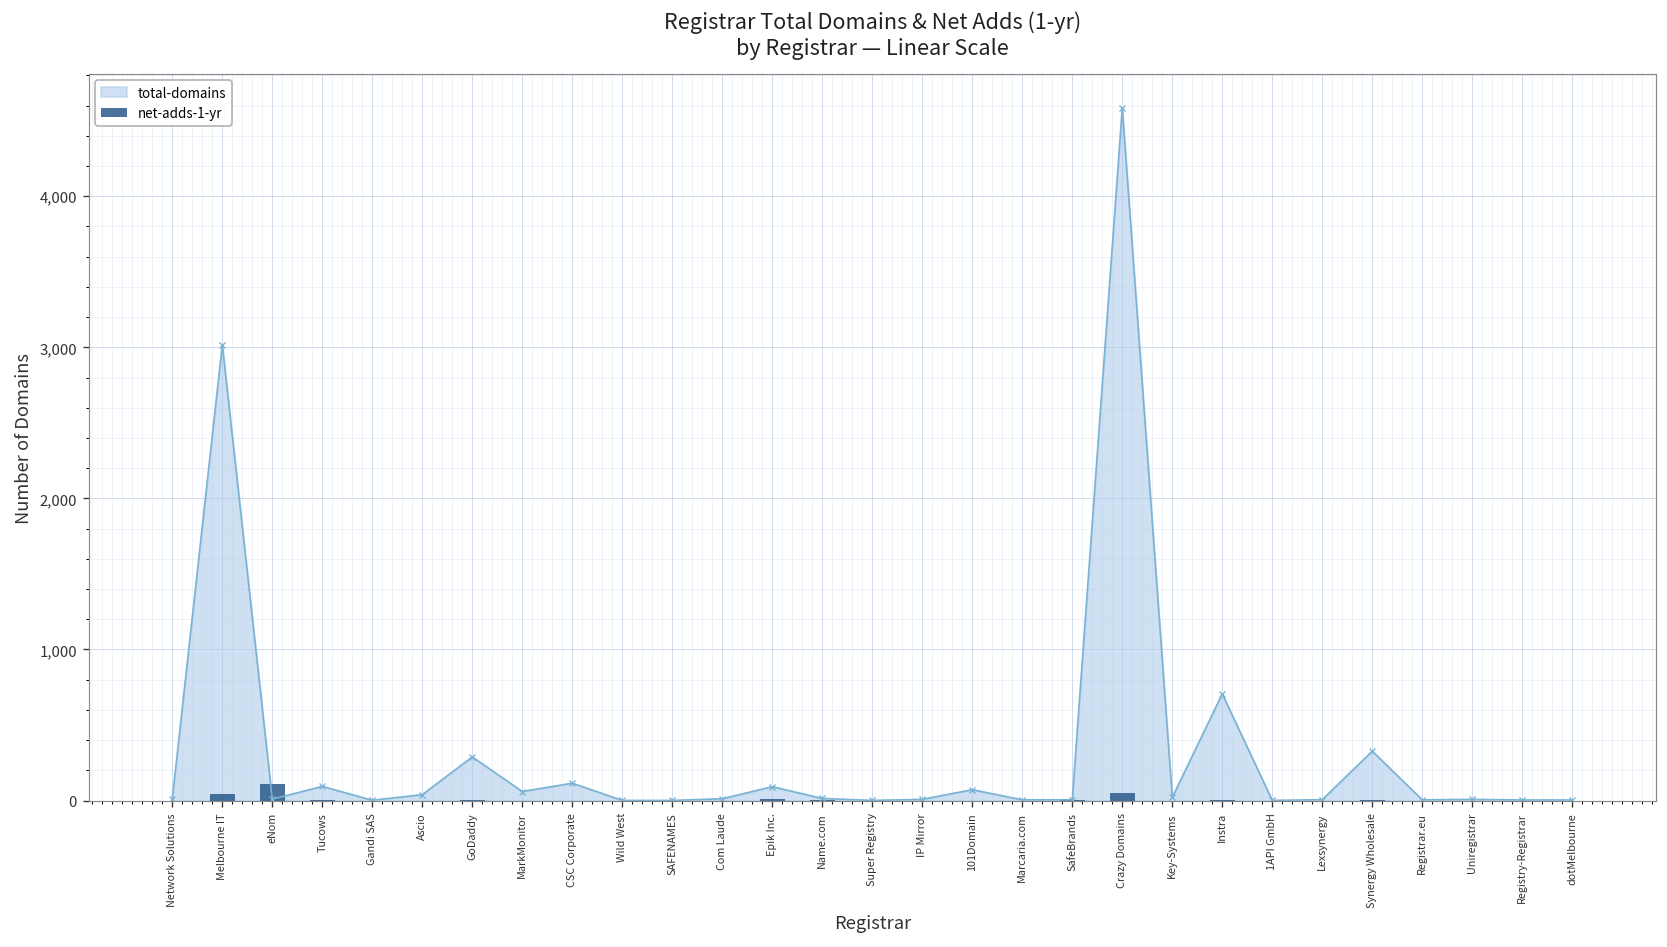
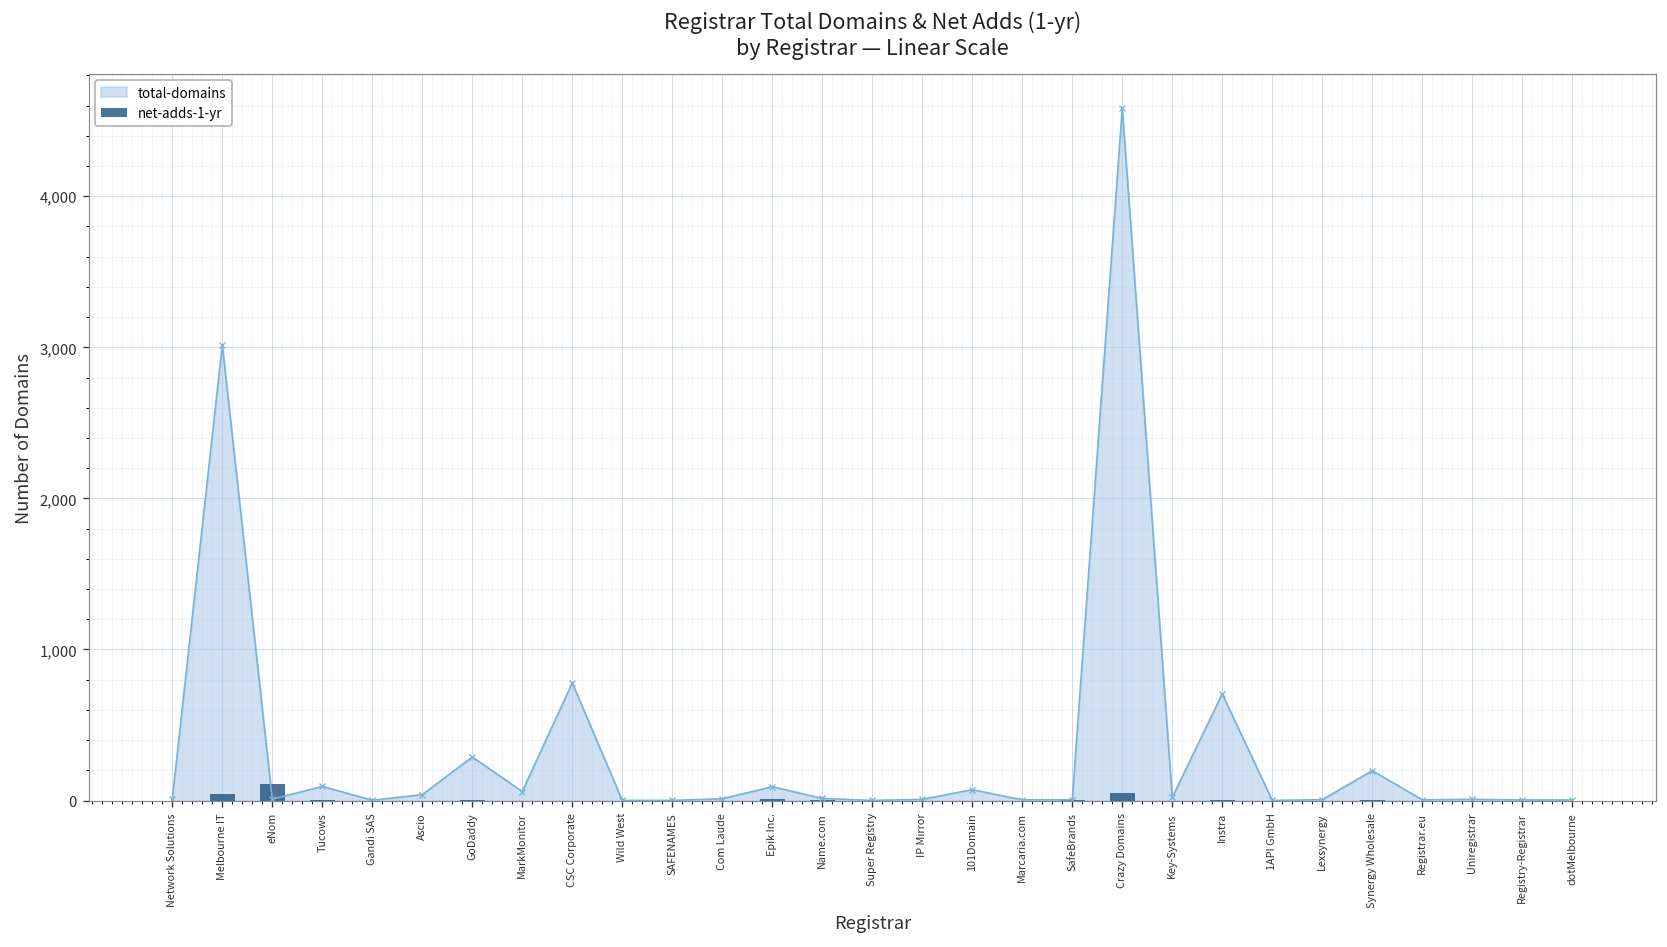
  {
    "total-domains": {
      "Network Solutions": "10",
      "Melbourne IT": "3,020",
      "eNom": "10",
      "Tucows": "90",
      "Gandi SAS": "0",
      "Ascio": "40",
      "GoDaddy": "290",
      "MarkMonitor": "60",
-     "CSC Corporate": "120",
+     "CSC Corporate": "780",
      "Wild West": "0",
      "SAFENAMES": "0",
      "Com Laude": "10",
      "Epik Inc.": "90",
      "Name.com": "10",
      "Super Registry": "0",
      "IP Mirror": "10",
      "101Domain": "70",
      "Marcaria.com": "10",
      "SafeBrands": "10",
      "Crazy Domains": "4,580",
      "Key-Systems": "20",
      "Instra": "710",
      "1API GmbH": "0",
      "Lexsynergy": "10",
-     "Synergy Wholesale": "330",
+     "Synergy Wholesale": "200",
      "Registrar.eu": "10",
      "Uniregistrar": "10",
      "Registry-Registrar": "0",
      "dotMelbourne": "0"
    },
    "net-adds-1-yr": {
      "Network Solutions": "0",
      "Melbourne IT": "40",
      "eNom": "110",
      "Gandi SAS": "0",
      "Ascio": "0",
      "MarkMonitor": "0",
      "CSC Corporate": "0",
      "Wild West": "0",
      "SAFENAMES": "0",
      "Com Laude": "0",
      "Super Registry": "0",
      "IP Mirror": "0",
      "101Domain": "0",
      "Marcaria.com": "0",
      "Crazy Domains": "50",
      "Key-Systems": "0",
      "1API GmbH": "0",
      "Lexsynergy": "0",
      "Registrar.eu": "0",
      "Uniregistrar": "0",
      "Registry-Registrar": "0",
      "dotMelbourne": "0"
    }
  }
